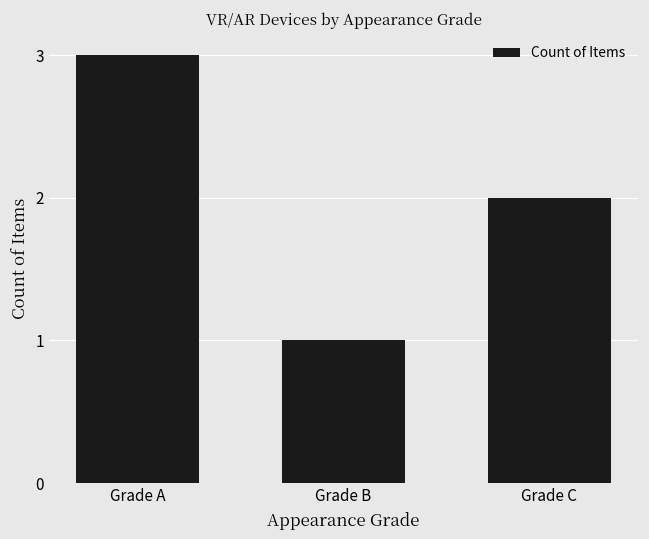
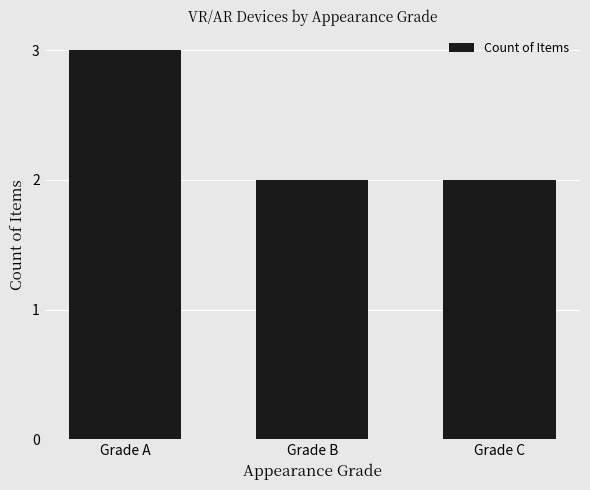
  {
    "Grade A": 3,
-   "Grade B": 1,
+   "Grade B": 2,
    "Grade C": 2
  }
